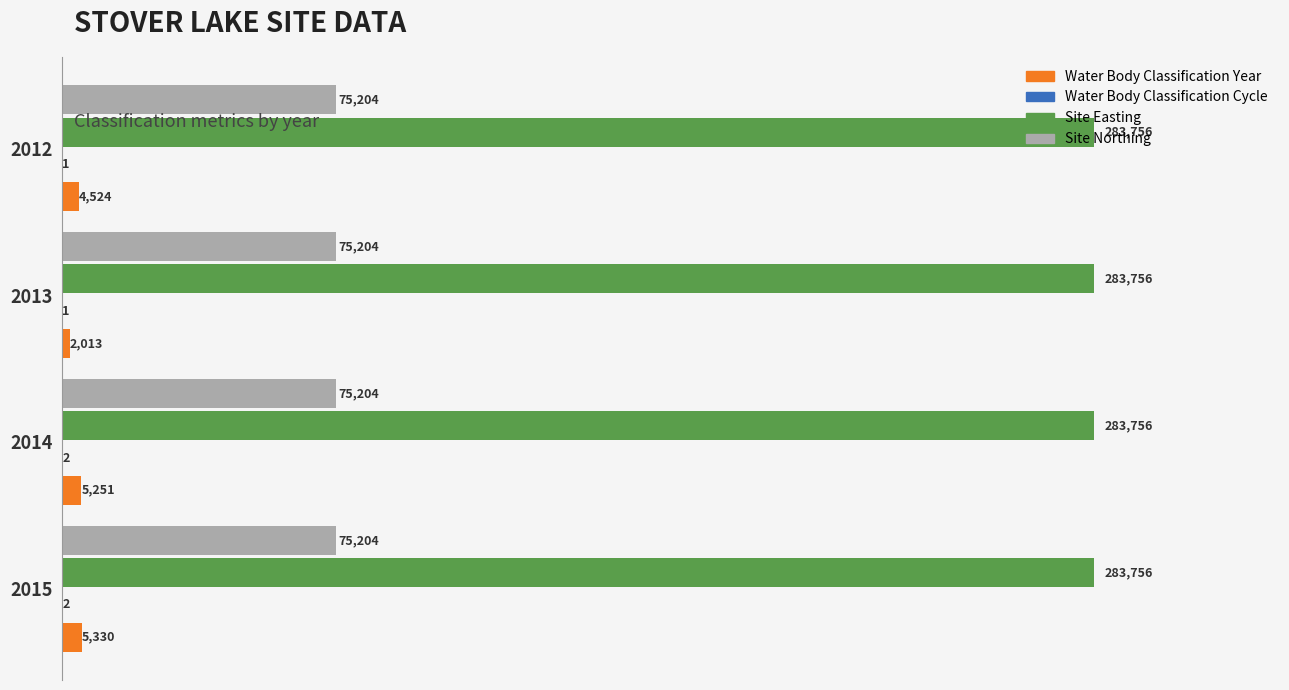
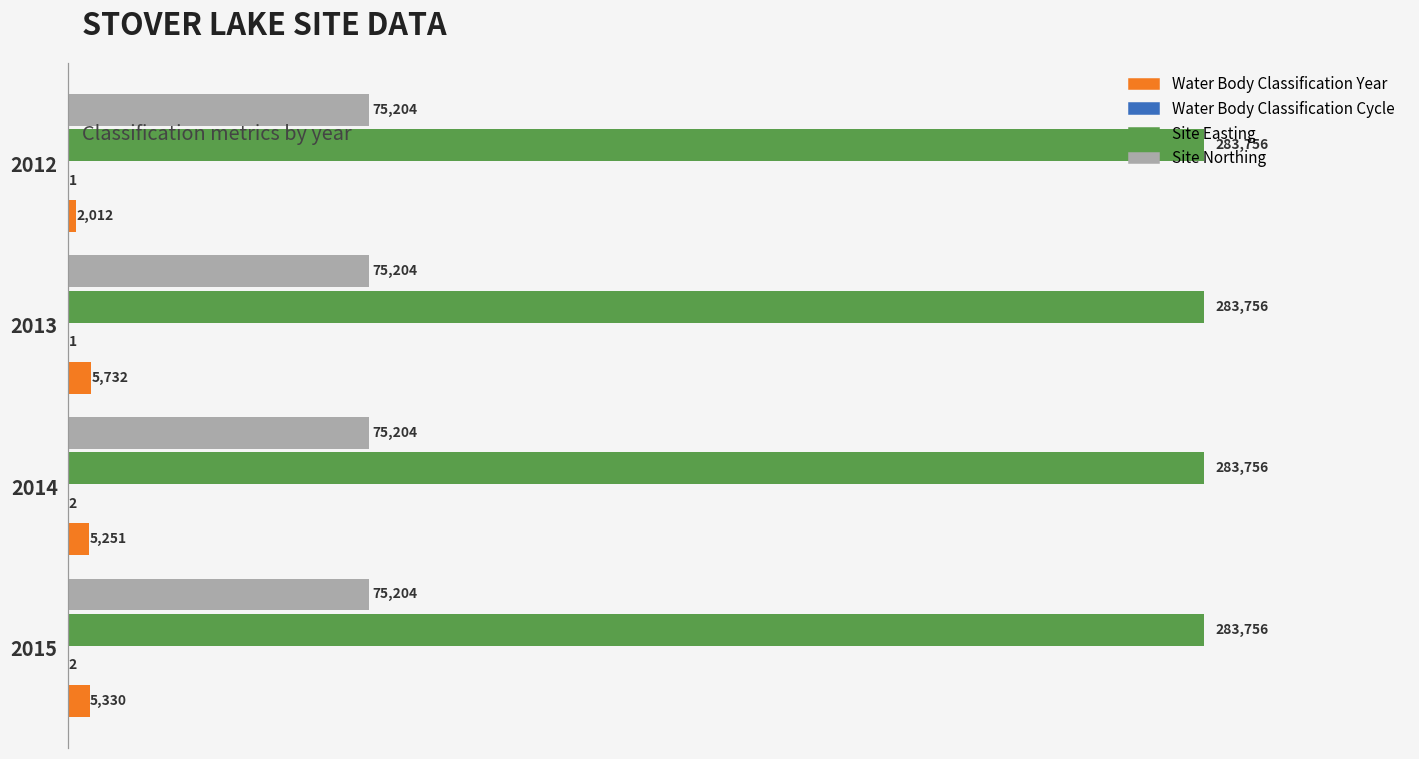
  {
    "Water Body Classification Year": {
-     "2012": "4,524",
-     "2013": "2,013",
+     "2012": "2,012",
+     "2013": "5,732",
      "2014": "5,251",
      "2015": "5,330"
    },
    "Water Body Classification Cycle": {
      "2012": "1",
      "2013": "1",
      "2014": "2",
      "2015": "2"
    },
    "Site Easting": {
      "2012": "283,756",
      "2013": "283,756",
      "2014": "283,756",
      "2015": "283,756"
    },
    "Site Northing": {
      "2012": "75,204",
      "2013": "75,204",
      "2014": "75,204",
      "2015": "75,204"
    }
  }
